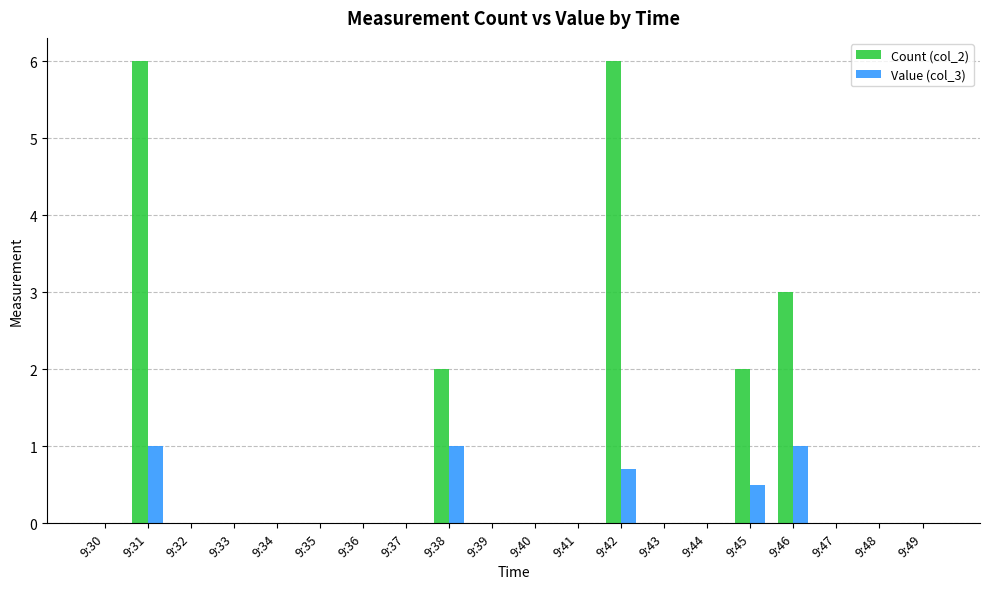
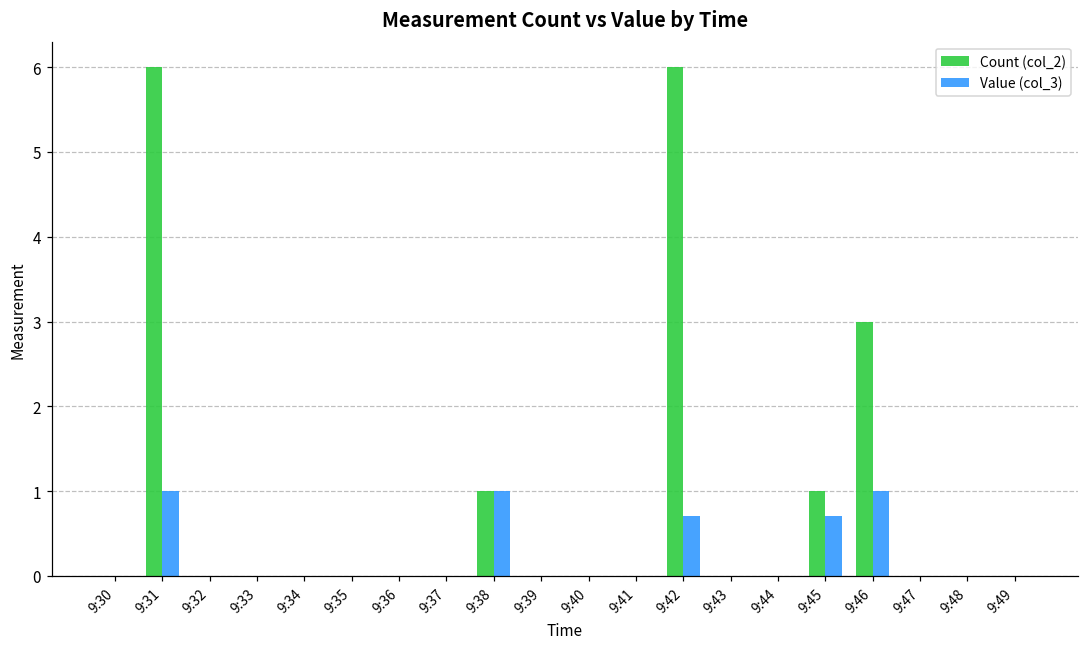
  {
    "Count (col_2)": {
      "9:30": 0,
      "9:31": 6,
      "9:32": 0,
      "9:33": 0,
      "9:34": 0,
      "9:35": 0,
      "9:36": 0,
      "9:37": 0,
-     "9:38": 2,
+     "9:38": 1,
      "9:39": 0,
      "9:40": 0,
      "9:41": 0,
      "9:42": 6,
      "9:43": 0,
      "9:44": 0,
-     "9:45": 2,
+     "9:45": 1,
      "9:46": 3,
      "9:47": 0,
      "9:48": 0,
      "9:49": 0
    },
    "Value (col_3)": {
      "9:30": 0.0,
      "9:31": 1.0,
      "9:32": 0.0,
      "9:33": 0.0,
      "9:34": 0.0,
      "9:35": 0.0,
      "9:36": 0.0,
      "9:37": 0.0,
      "9:38": 1.0,
      "9:39": 0.0,
      "9:40": 0.0,
      "9:41": 0.0,
      "9:42": 0.7,
      "9:43": 0.0,
      "9:44": 0.0,
-     "9:45": 0.5,
+     "9:45": 0.7,
      "9:46": 1.0,
      "9:47": 0.0,
      "9:48": 0.0,
      "9:49": 0.0
    }
  }
